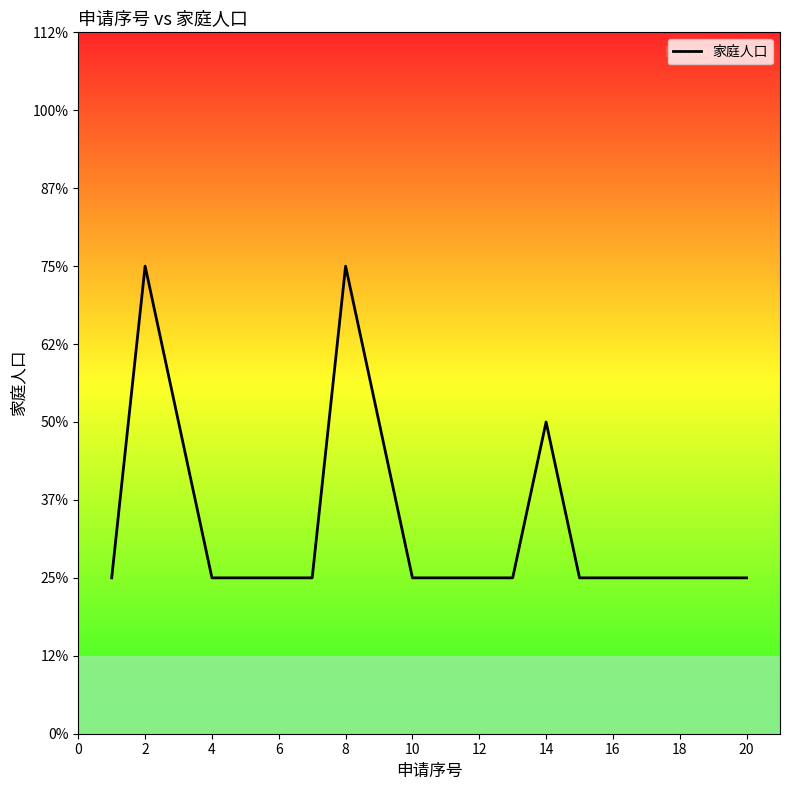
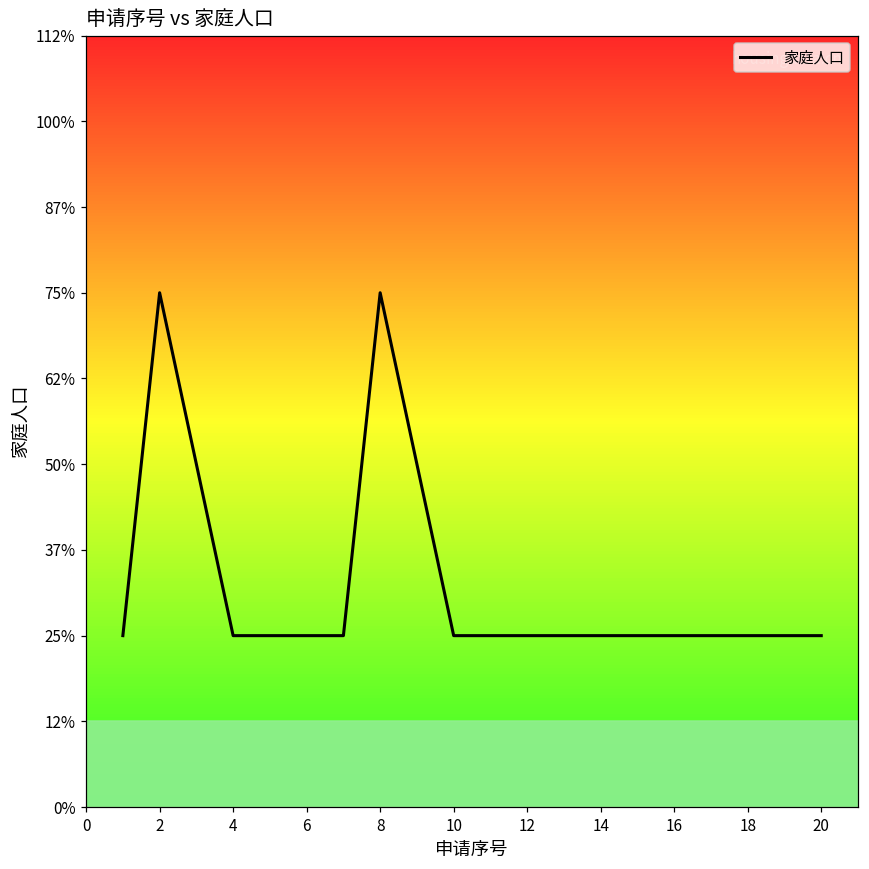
  {
    "2": "75%",
    "4": "25%",
    "6": "25%",
    "8": "75%",
    "10": "25%",
    "12": "25%",
-   "14": "50%",
+   "14": "25%",
    "16": "25%",
    "18": "25%",
    "20": "25%"
  }
